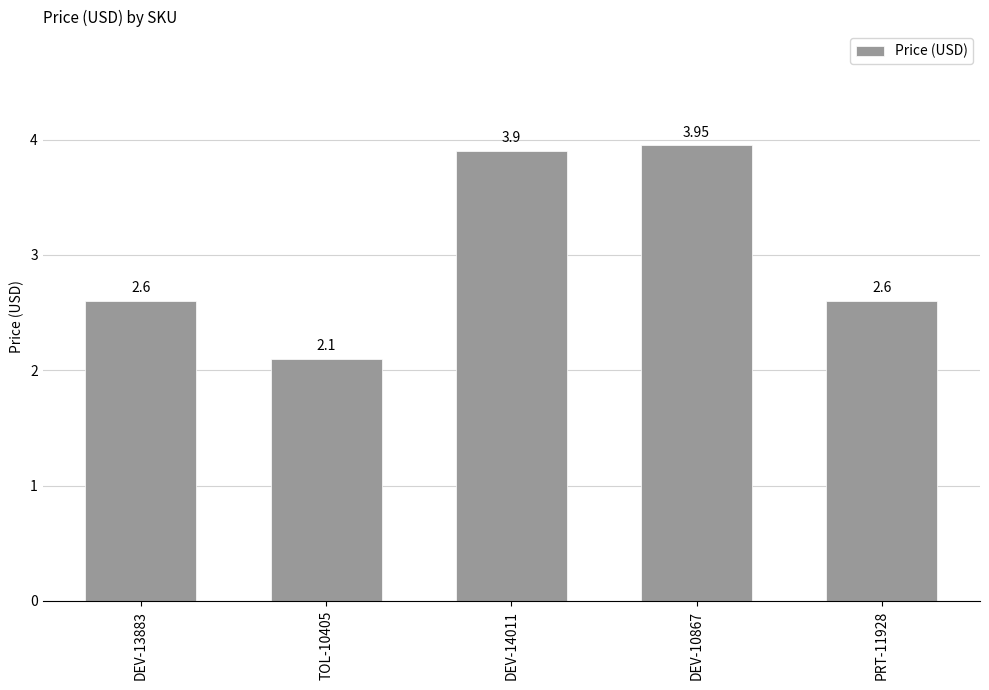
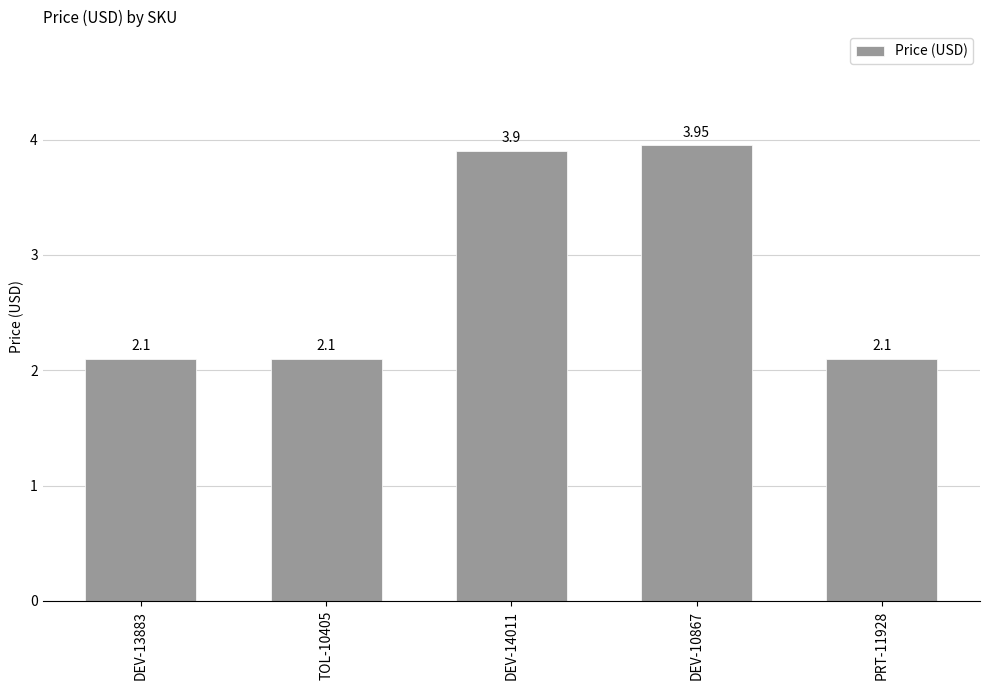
  {
-   "DEV-13883": 2.6,
+   "DEV-13883": 2.1,
    "TOL-10405": 2.1,
    "DEV-14011": 3.9,
    "DEV-10867": 3.95,
-   "PRT-11928": 2.6
+   "PRT-11928": 2.1
  }
